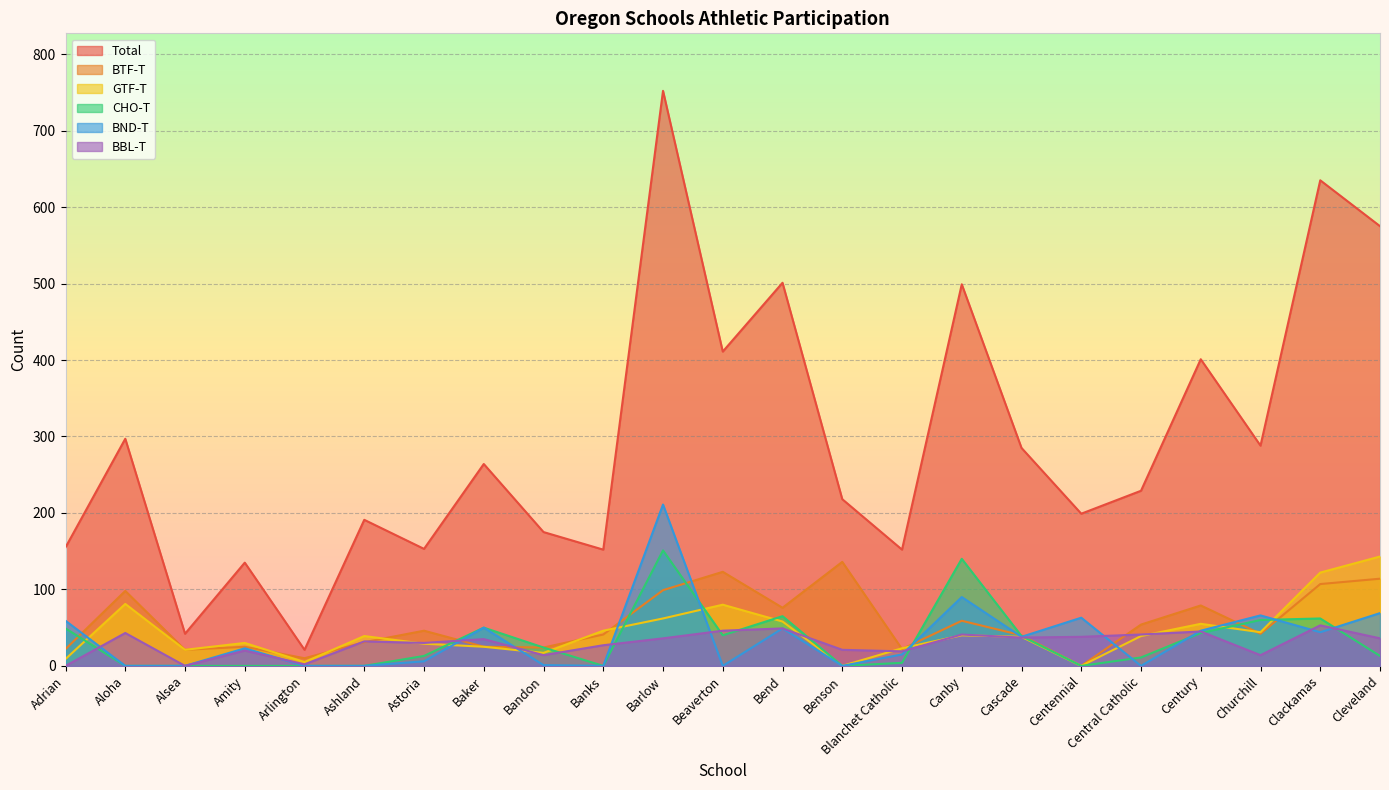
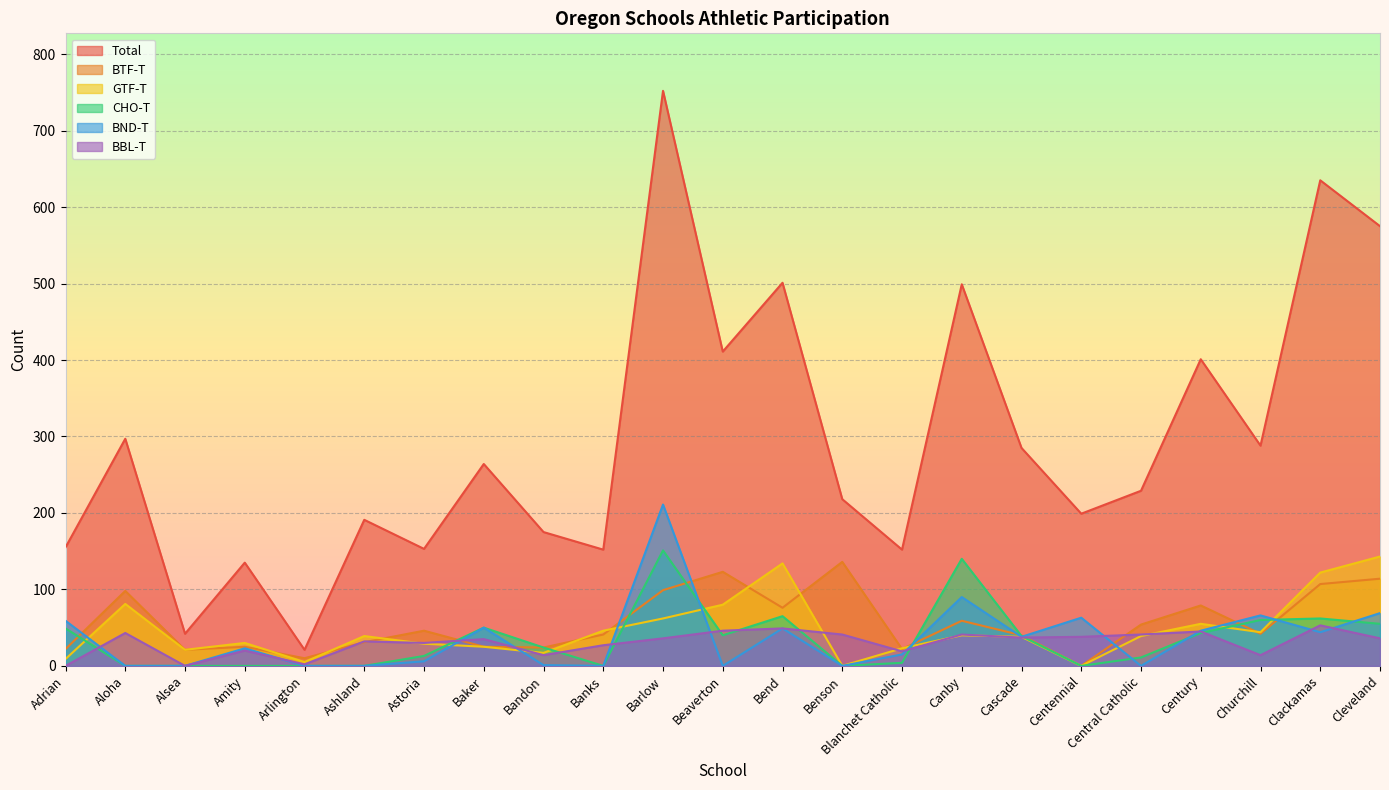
  {
    "GTF-T": {
      "Adrian": 10,
      "Aloha": 80,
      "Amity": 30,
      "Ashland": 40,
      "Banks": 50,
      "Barlow": 60,
      "Beaverton": 80,
-     "Bend": 60,
+     "Bend": 130,
      "Century": 60,
      "Clackamas": 120,
      "Cleveland": 140
    },
    "CHO-T": {
      "Adrian": 50,
      "Amity": 0,
      "Astoria": 10,
      "Barlow": 150,
      "Beaverton": 40,
      "Bend": 70,
      "Blanchet Catholic": 0,
      "Canby": 140,
      "Central Catholic": 10,
      "Churchill": 60,
      "Clackamas": 60,
-     "Cleveland": 10
+     "Cleveland": 60
    },
    "BND-T": {
      "Adrian": 60,
      "Astoria": 10,
      "Bandon": 0,
      "Barlow": 210,
      "Beaverton": 0,
      "Blanchet Catholic": 20,
      "Canby": 90,
      "Centennial": 60,
      "Central Catholic": 0,
      "Churchill": 70,
      "Clackamas": 40,
      "Cleveland": 70
    },
    "BBL-T": {
      "Adrian": 0,
      "Aloha": 40,
      "Baker": 40,
      "Banks": 30,
      "Barlow": 40,
      "Beaverton": 50,
-     "Benson": 20,
+     "Benson": 40,
      "Centennial": 40,
      "Churchill": 10,
      "Clackamas": 50,
      "Cleveland": 40
    }
  }
